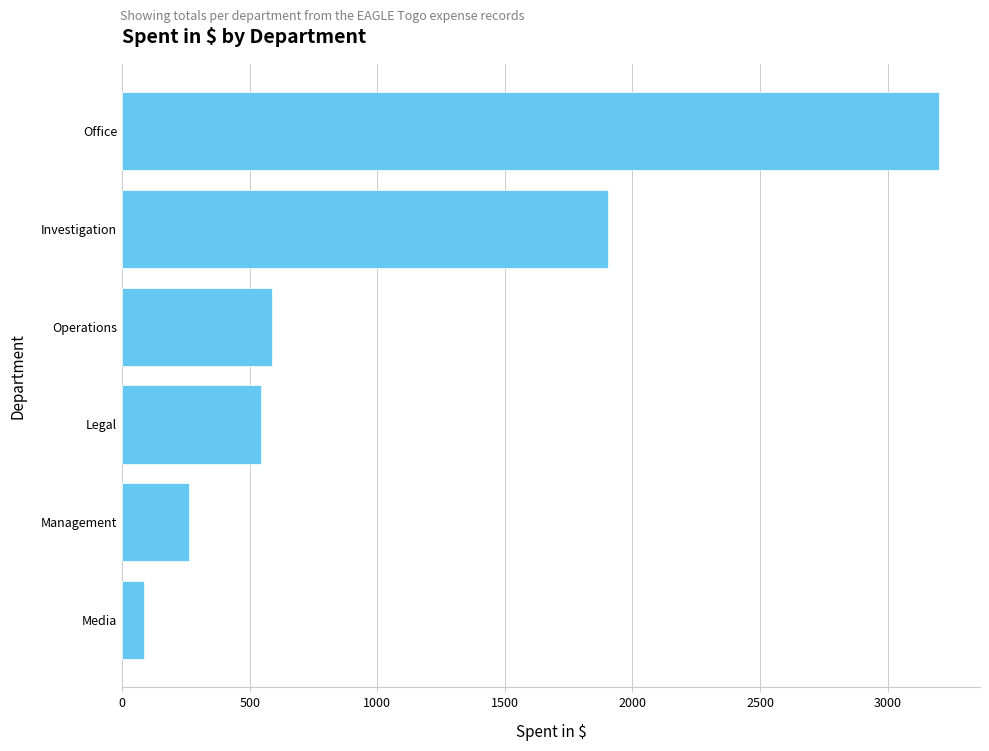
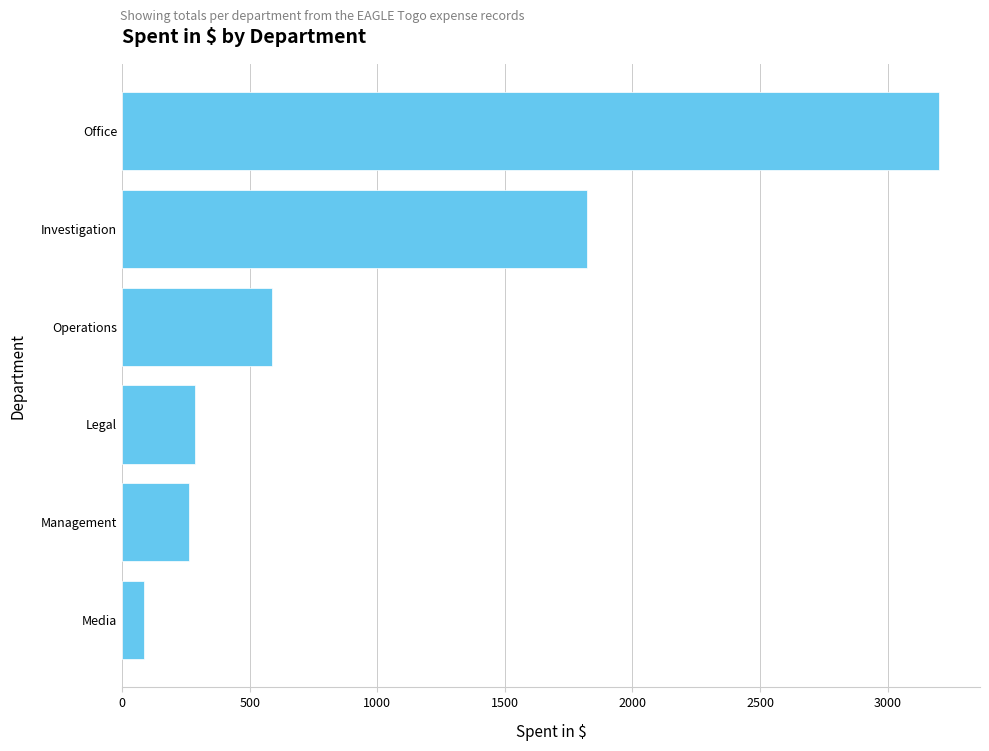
  {
    "Office": 3200,
-   "Investigation": 1900,
+   "Investigation": 1820,
    "Operations": 590,
-   "Legal": 540,
+   "Legal": 280,
    "Management": 260,
    "Media": 90
  }
